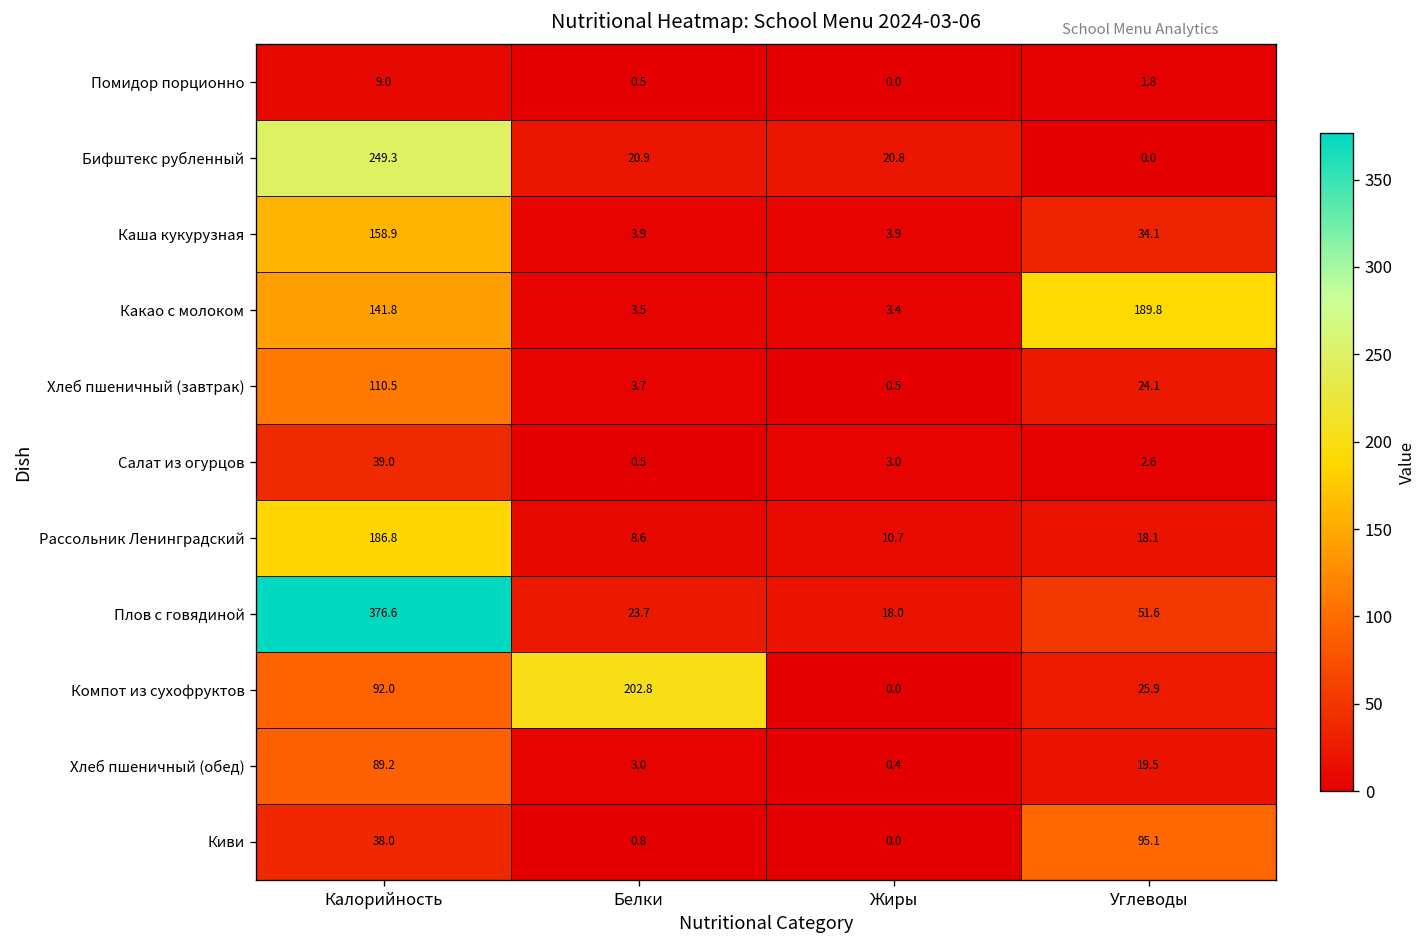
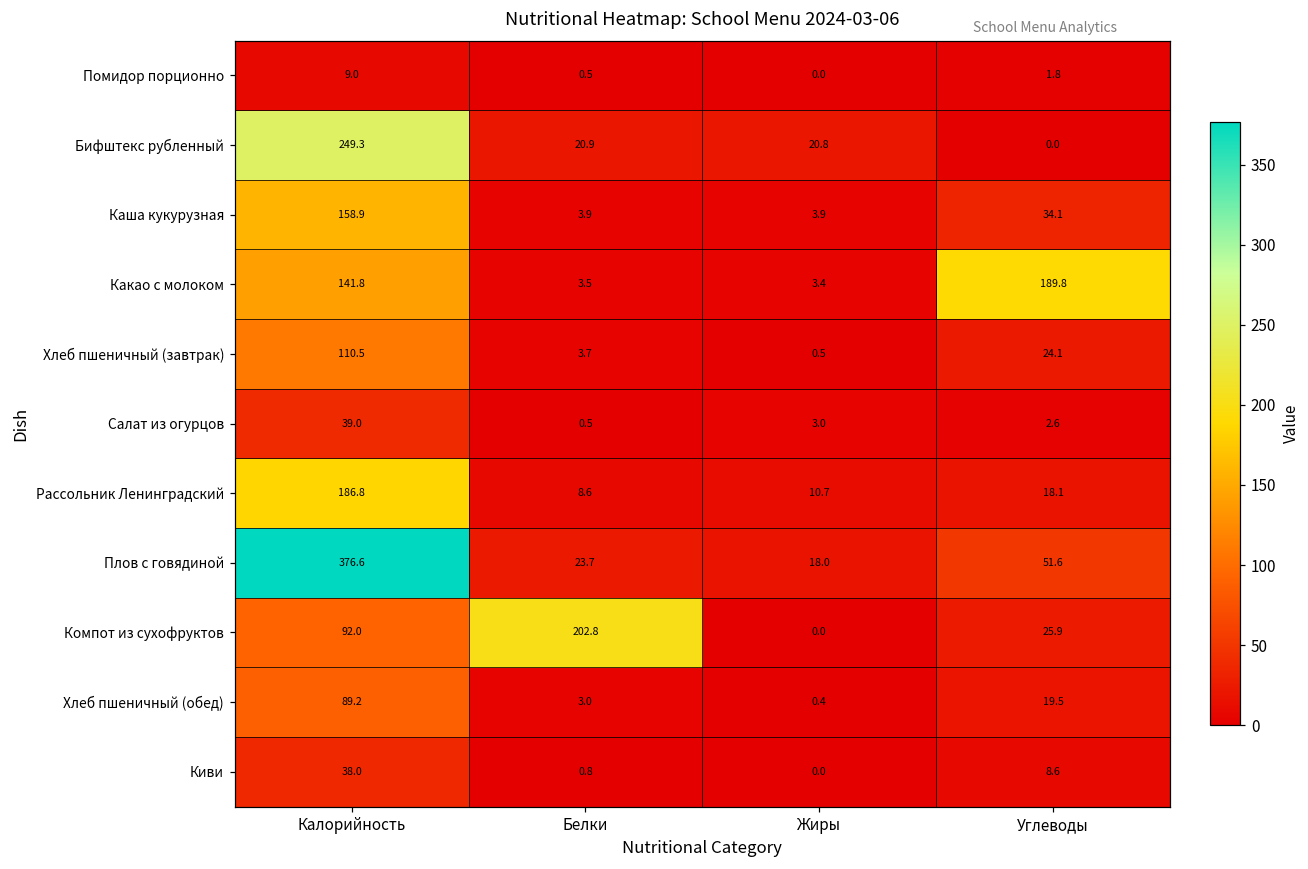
  {
    "Помидор порционно": {
      "Калорийность": 9.0,
      "Белки": 0.5,
      "Жиры": 0.0,
      "Углеводы": 1.8
    },
    "Бифштекс рубленный": {
      "Калорийность": 249.3,
      "Белки": 20.9,
      "Жиры": 20.8,
      "Углеводы": 0.0
    },
    "Каша кукурузная": {
      "Калорийность": 158.9,
      "Белки": 3.9,
      "Жиры": 3.9,
      "Углеводы": 34.1
    },
    "Какао с молоком": {
      "Калорийность": 141.8,
      "Белки": 3.5,
      "Жиры": 3.4,
      "Углеводы": 189.8
    },
    "Хлеб пшеничный (завтрак)": {
      "Калорийность": 110.5,
      "Белки": 3.7,
      "Жиры": 0.5,
      "Углеводы": 24.1
    },
    "Салат из огурцов": {
      "Калорийность": 39.0,
      "Белки": 0.5,
      "Жиры": 3.0,
      "Углеводы": 2.6
    },
    "Рассольник Ленинградский": {
      "Калорийность": 186.8,
      "Белки": 8.6,
      "Жиры": 10.7,
      "Углеводы": 18.1
    },
    "Плов с говядиной": {
      "Калорийность": 376.6,
      "Белки": 23.7,
      "Жиры": 18.0,
      "Углеводы": 51.6
    },
    "Компот из сухофруктов": {
      "Калорийность": 92.0,
      "Белки": 202.8,
      "Жиры": 0.0,
      "Углеводы": 25.9
    },
    "Хлеб пшеничный (обед)": {
      "Калорийность": 89.2,
      "Белки": 3.0,
      "Жиры": 0.4,
      "Углеводы": 19.5
    },
    "Киви": {
      "Калорийность": 38.0,
      "Белки": 0.8,
      "Жиры": 0.0,
-     "Углеводы": 95.1
+     "Углеводы": 8.6
    }
  }
